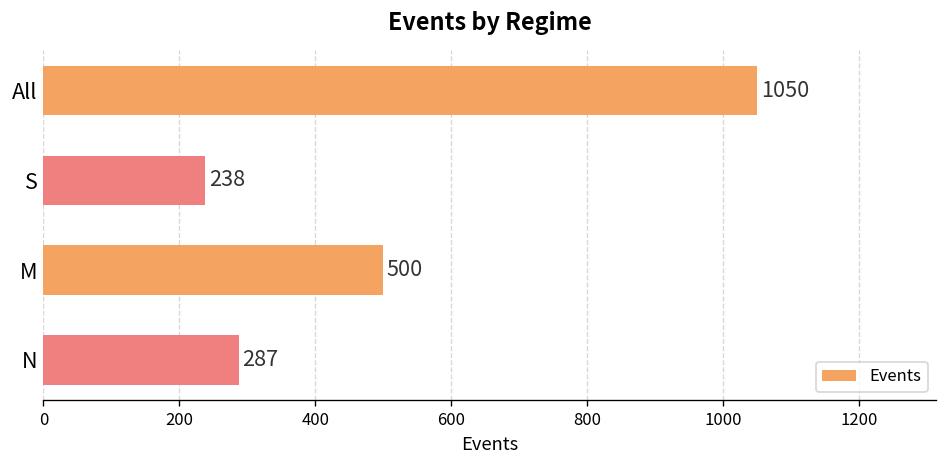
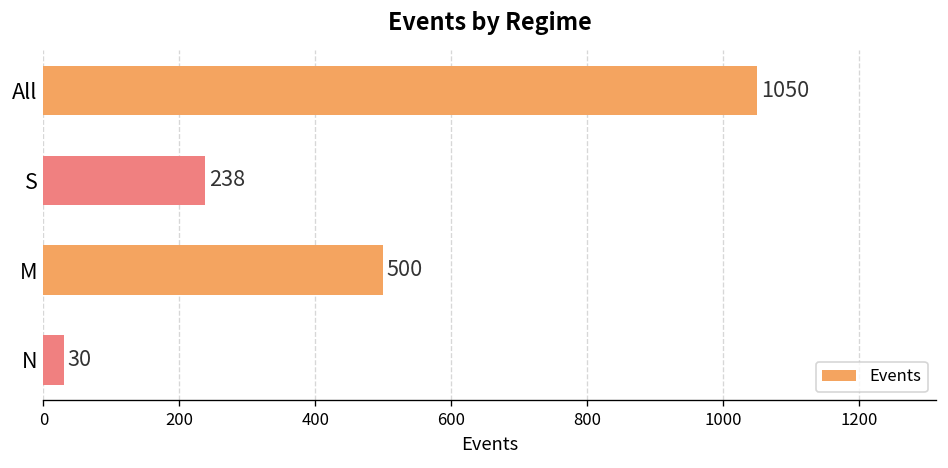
  {
    "All": 1050,
    "S": 238,
    "M": 500,
-   "N": 287
+   "N": 30
  }
